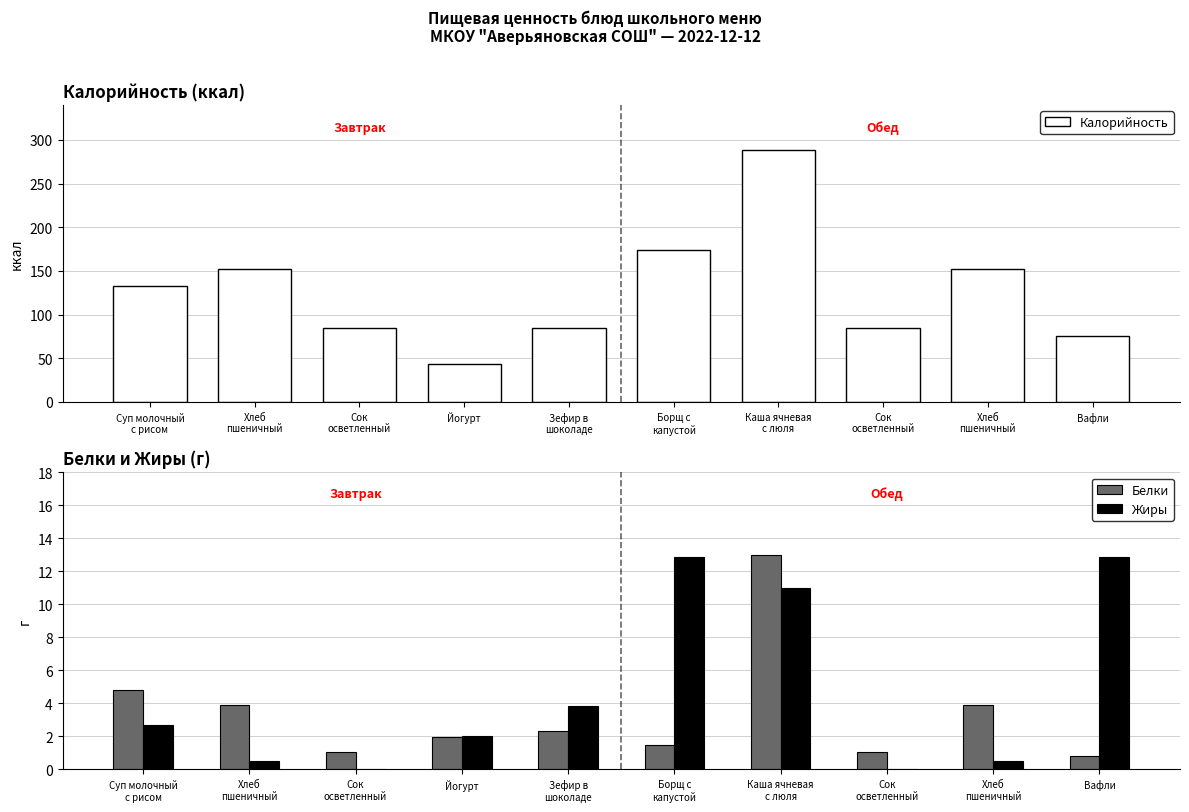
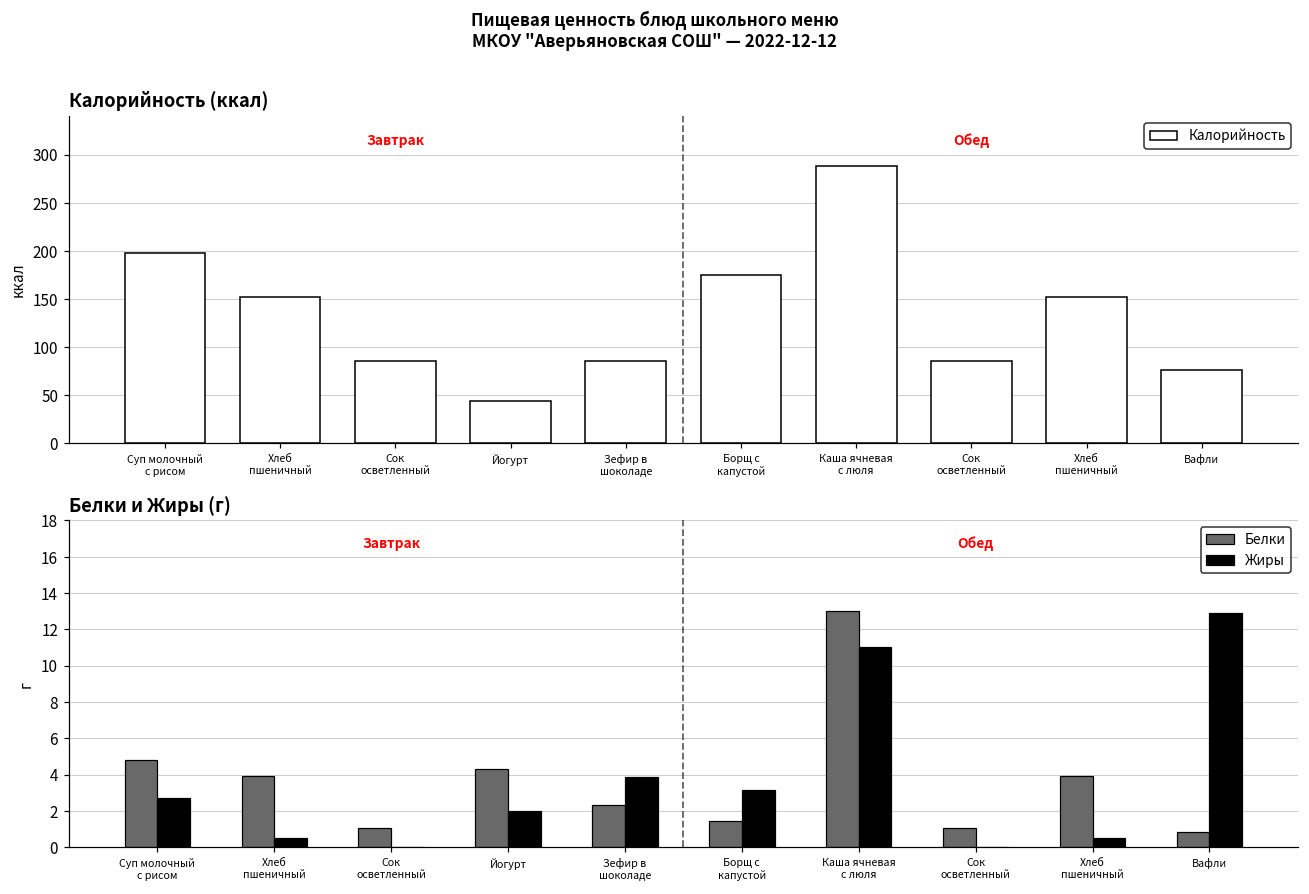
  {
    "Калорийность (ккал)": {
-     "Суп молочный с рисом": 130,
+     "Суп молочный с рисом": 200,
      "Йогурт": 40,
      "Зефир в шоколаде": 90,
      "Борщ с капустой": 170,
      "Каша ячневая с люля": 290,
      "Вафли": 80
    },
    "Белки и Жиры (г)": {
      "Белки": {
        "Суп молочный с рисом": 4.8,
-       "Йогурт": 2.0,
+       "Йогурт": 4.3,
        "Зефир в шоколаде": 2.3,
        "Борщ с капустой": 1.5,
        "Каша ячневая с люля": 13.0,
        "Вафли": 0.8
      },
      "Жиры": {
        "Суп молочный с рисом": 2.7,
        "Йогурт": 2.0,
        "Зефир в шоколаде": 3.8,
-       "Борщ с капустой": 12.9,
+       "Борщ с капустой": 3.1,
        "Каша ячневая с люля": 11.0,
        "Вафли": 12.9
      }
    }
  }
